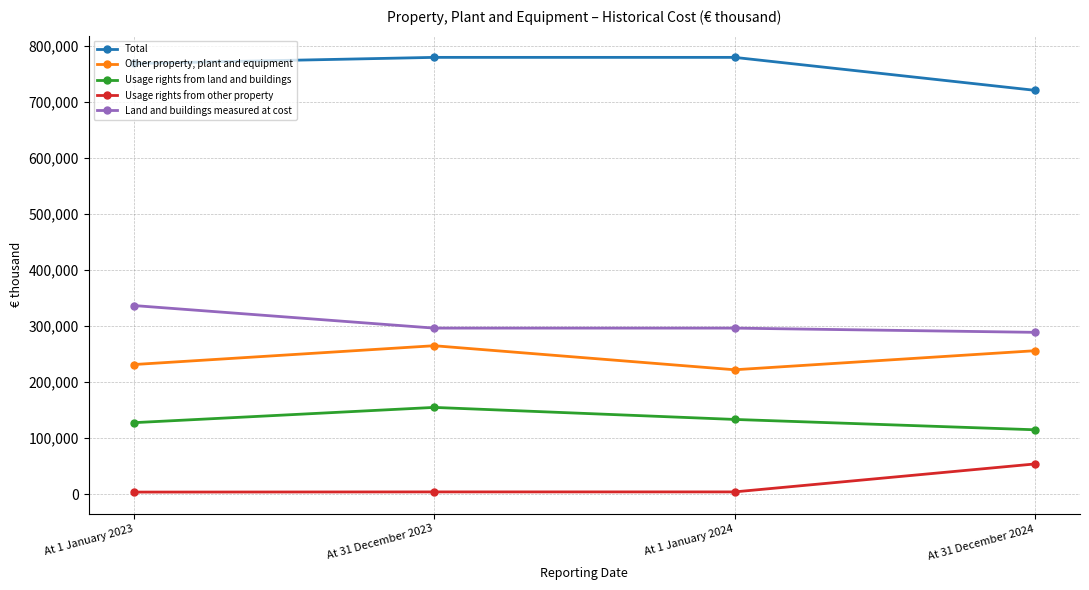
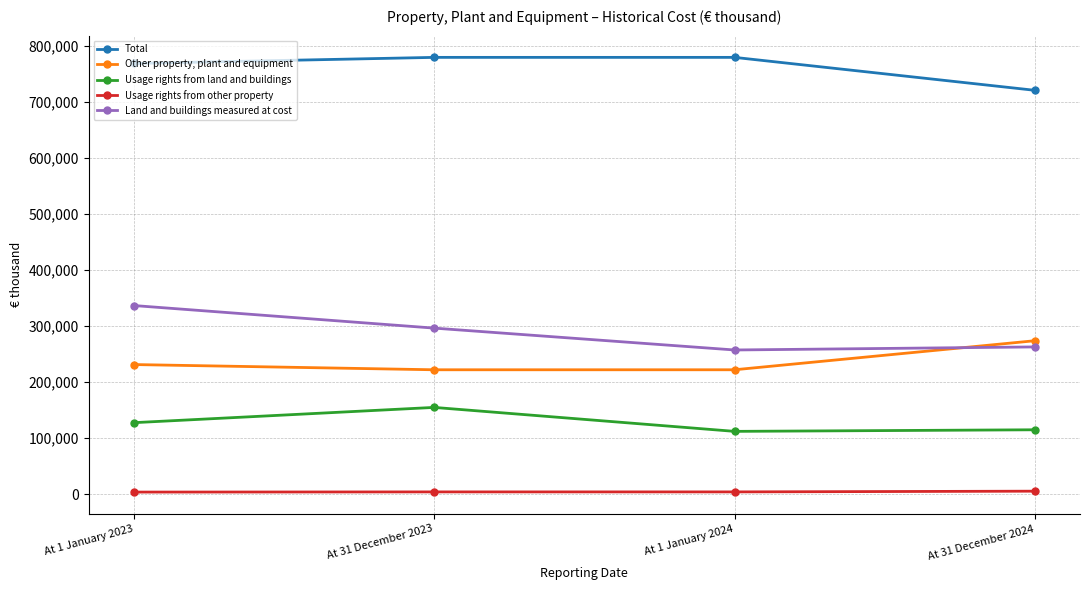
  {
    "Total": {
      "At 31 December 2023": "780,000",
      "At 1 January 2024": "780,000",
      "At 31 December 2024": "720,000"
    },
    "Other property, plant and equipment": {
      "At 1 January 2023": "230,000",
-     "At 31 December 2023": "270,000",
+     "At 31 December 2023": "220,000",
      "At 1 January 2024": "220,000",
-     "At 31 December 2024": "260,000"
+     "At 31 December 2024": "270,000"
    },
    "Usage rights from land and buildings": {
      "At 1 January 2023": "130,000",
      "At 31 December 2023": "160,000",
-     "At 1 January 2024": "130,000",
+     "At 1 January 2024": "110,000",
      "At 31 December 2024": "120,000"
    },
    "Usage rights from other property": {
      "At 1 January 2023": "0",
      "At 31 December 2023": "0",
      "At 1 January 2024": "0",
-     "At 31 December 2024": "50,000"
+     "At 31 December 2024": "10,000"
    },
    "Land and buildings measured at cost": {
      "At 1 January 2023": "340,000",
      "At 31 December 2023": "300,000",
-     "At 1 January 2024": "300,000",
-     "At 31 December 2024": "290,000"
+     "At 1 January 2024": "260,000",
+     "At 31 December 2024": "260,000"
    }
  }
